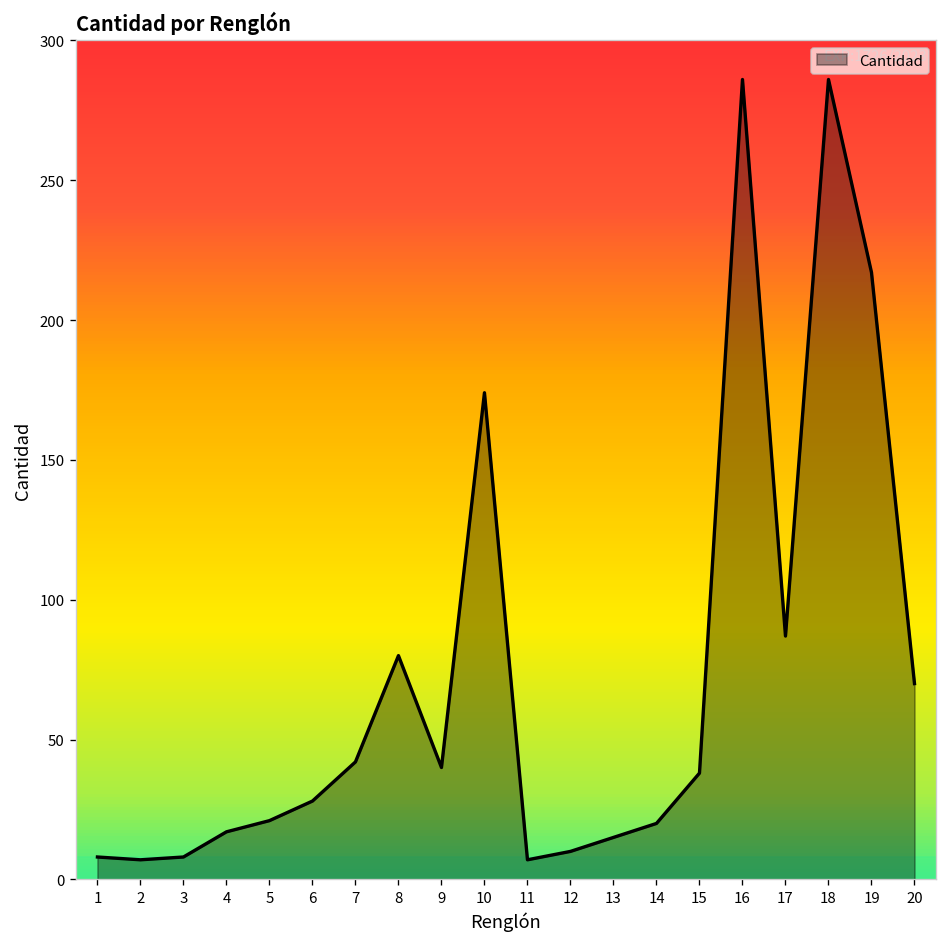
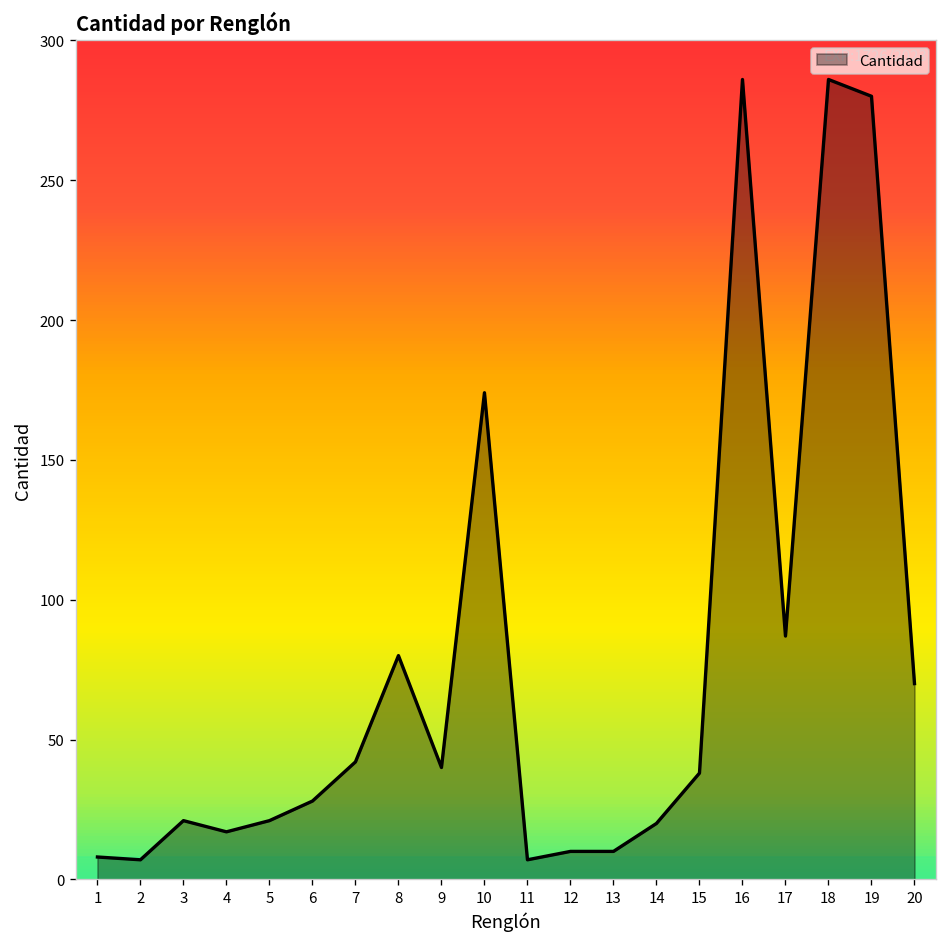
  {
    "1": 8,
    "2": 7,
-   "3": 8,
+   "3": 21,
    "4": 17,
    "5": 21,
    "6": 28,
    "7": 42,
    "8": 80,
    "9": 40,
    "10": 174,
    "11": 7,
    "12": 10,
-   "13": 15,
+   "13": 10,
    "14": 20,
    "15": 38,
    "16": 286,
    "17": 87,
-   "19": 217,
+   "19": 280,
    "20": 70
  }
